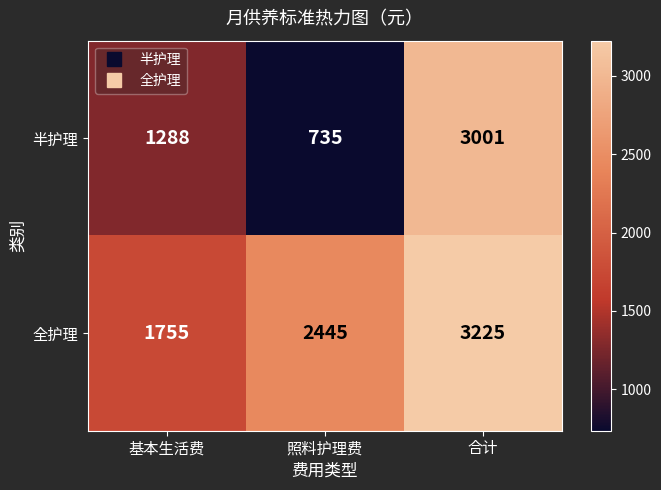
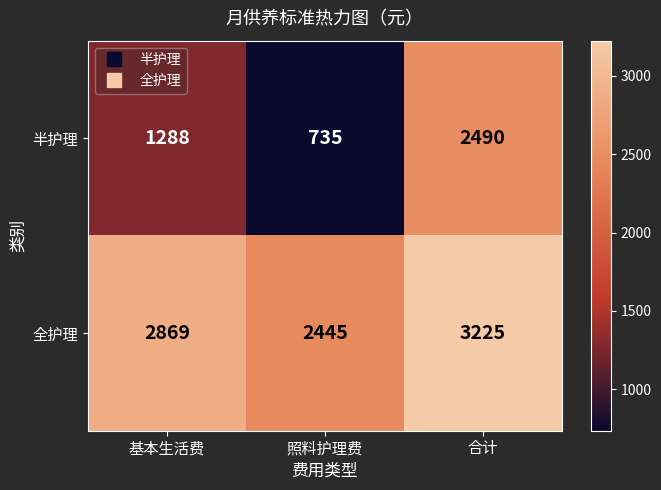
  {
    "半护理": {
      "基本生活费": 1288,
      "照料护理费": 735,
-     "合计": 3001
+     "合计": 2490
    },
    "全护理": {
-     "基本生活费": 1755,
+     "基本生活费": 2869,
      "照料护理费": 2445,
      "合计": 3225
    }
  }
